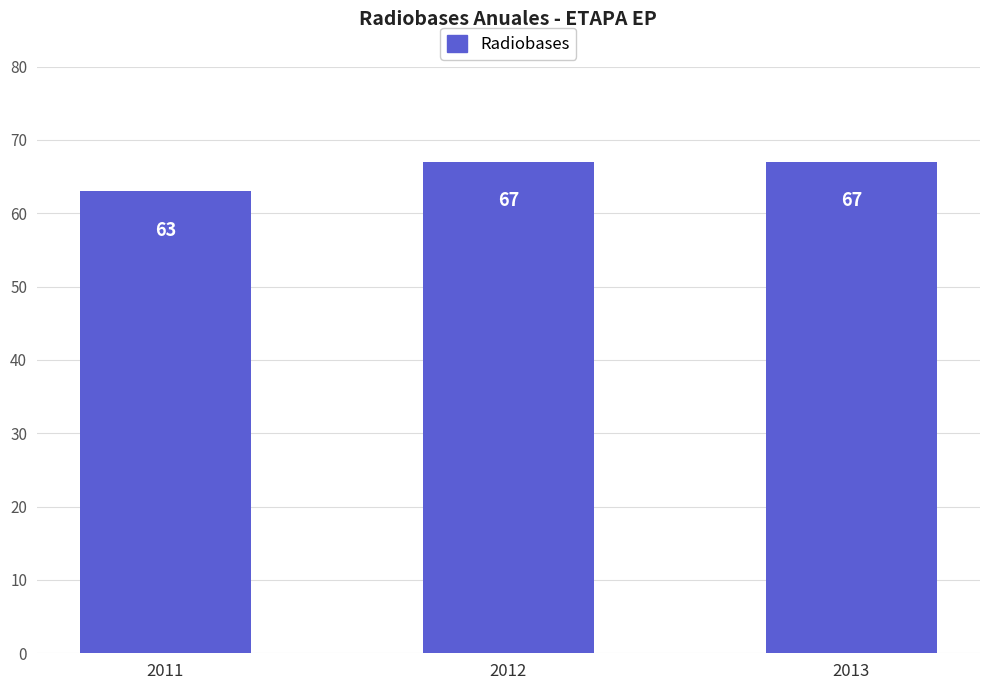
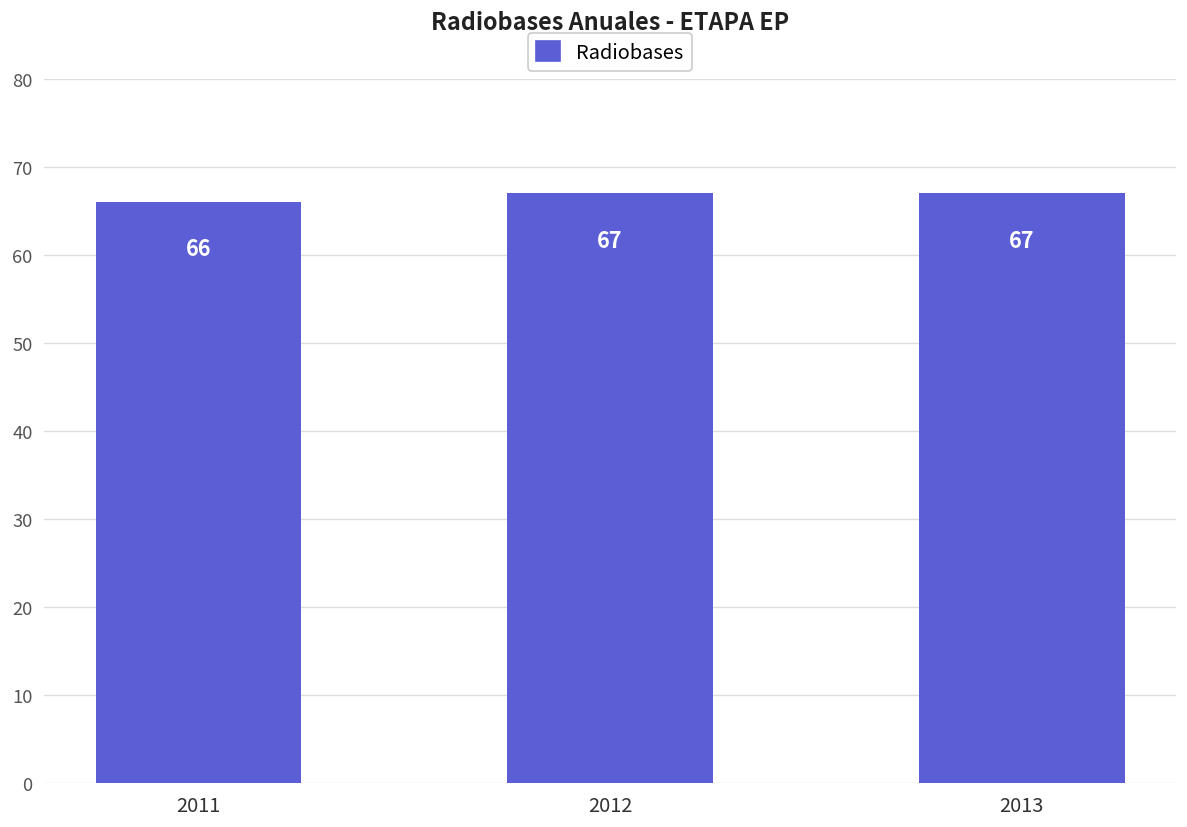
  {
-   "2011": 63,
+   "2011": 66,
    "2012": 67,
    "2013": 67
  }
